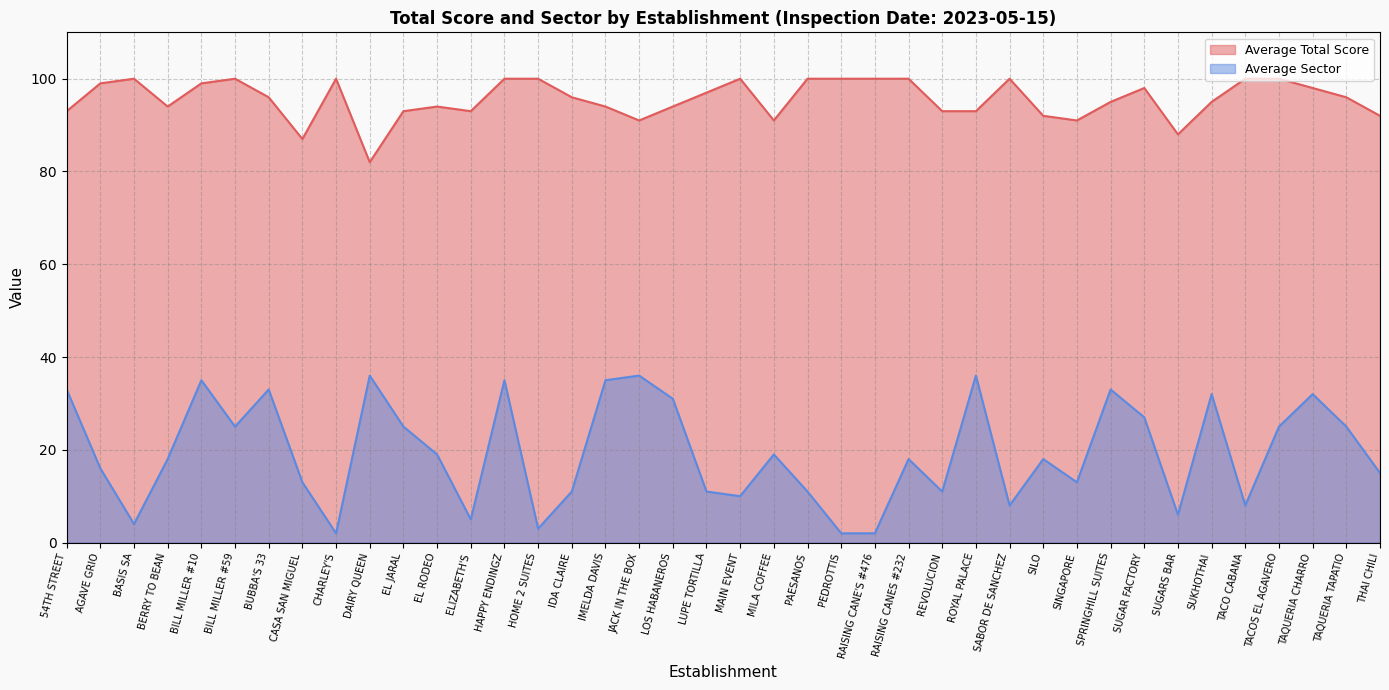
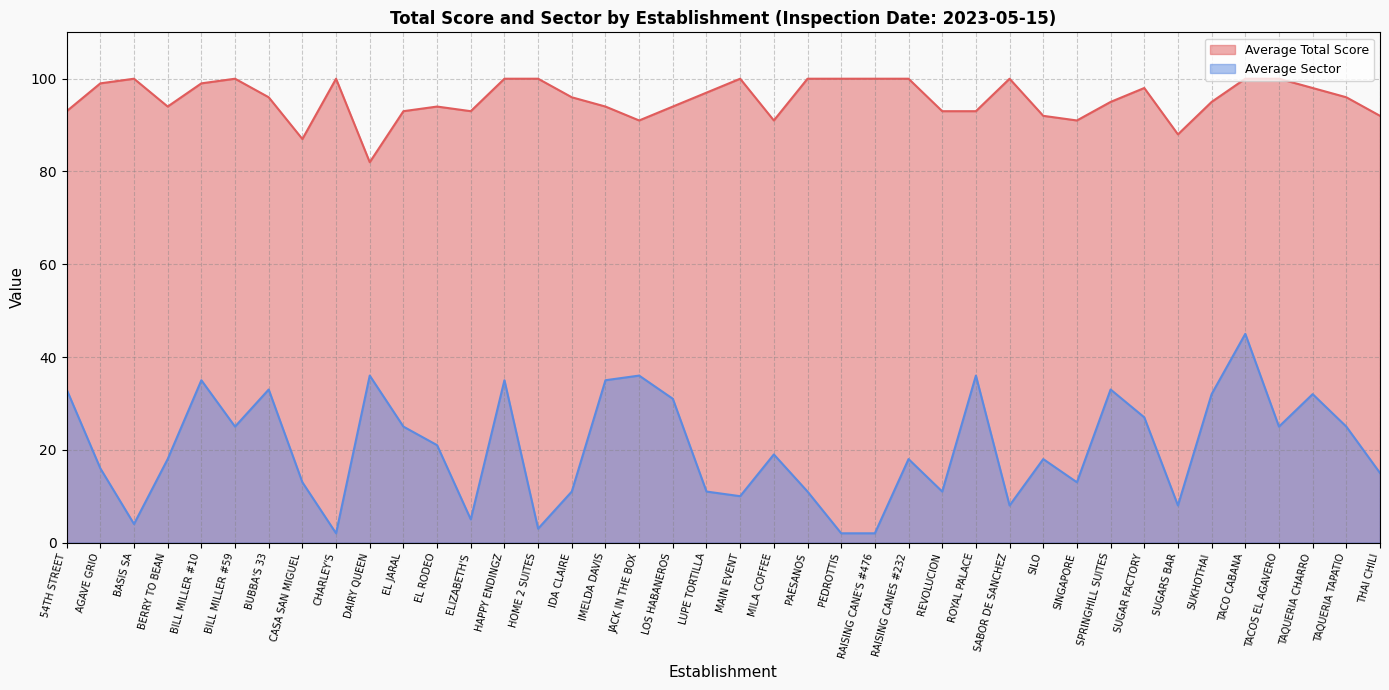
  {
    "Average Total Score": {
      "54TH STREET": 93,
      "AGAVE GRIO": 99,
      "BASIS SA": 100,
      "BERRY TO BEAN": 94,
      "BILL MILLER #10": 99,
      "BILL MILLER #59": 100,
      "BUBBA'S 33": 96,
      "CASA SAN MIGUEL": 87,
      "CHARLEY'S": 100,
      "DAIRY QUEEN": 82,
      "EL JARAL": 93,
      "EL RODEO": 94,
      "ELIZABETH'S": 93,
      "HAPPY ENDINGZ": 100,
      "HOME 2 SUITES": 100,
      "IDA CLAIRE": 96,
      "IMELDA DAVIS": 94,
      "JACK IN THE BOX": 91,
      "LOS HABANEROS": 94,
      "LUPE TORTILLA": 97,
      "MAIN EVENT": 100,
      "MILA COFFEE": 91,
      "PAESANOS": 100,
      "PEDROTTIS": 100,
      "RAISING CANE'S #476": 100,
      "RAISING CANES #232": 100,
      "REVOLUCION": 93,
      "ROYAL PALACE": 93,
      "SABOR DE SANCHEZ": 100,
      "SILO": 92,
      "SINGAPORE": 91,
      "SPRINGHILL SUITES": 95,
      "SUGAR FACTORY": 98,
      "SUGARS BAR": 88,
      "SUKHOTHAI": 95,
      "TAQUERIA CHARRO": 98,
      "TAQUERIA TAPATIO": 96,
      "THAI CHILI": 92
    },
    "Average Sector": {
      "54TH STREET": 33,
      "AGAVE GRIO": 16,
      "BASIS SA": 4,
      "BERRY TO BEAN": 18,
      "BILL MILLER #10": 35,
      "BILL MILLER #59": 25,
      "BUBBA'S 33": 33,
      "CASA SAN MIGUEL": 13,
      "CHARLEY'S": 2,
      "DAIRY QUEEN": 36,
      "EL JARAL": 25,
-     "EL RODEO": 19,
+     "EL RODEO": 21,
      "ELIZABETH'S": 5,
      "HAPPY ENDINGZ": 35,
      "HOME 2 SUITES": 3,
      "IDA CLAIRE": 11,
      "IMELDA DAVIS": 35,
      "JACK IN THE BOX": 36,
      "LOS HABANEROS": 31,
      "LUPE TORTILLA": 11,
      "MAIN EVENT": 10,
      "MILA COFFEE": 19,
      "PAESANOS": 11,
      "PEDROTTIS": 2,
      "RAISING CANE'S #476": 2,
      "RAISING CANES #232": 18,
      "REVOLUCION": 11,
      "ROYAL PALACE": 36,
      "SABOR DE SANCHEZ": 8,
      "SILO": 18,
      "SINGAPORE": 13,
      "SPRINGHILL SUITES": 33,
      "SUGAR FACTORY": 27,
-     "SUGARS BAR": 6,
+     "SUGARS BAR": 8,
      "SUKHOTHAI": 32,
-     "TACO CABANA": 8,
+     "TACO CABANA": 45,
      "TACOS EL AGAVERO": 25,
      "TAQUERIA CHARRO": 32,
      "TAQUERIA TAPATIO": 25,
      "THAI CHILI": 15
    }
  }
